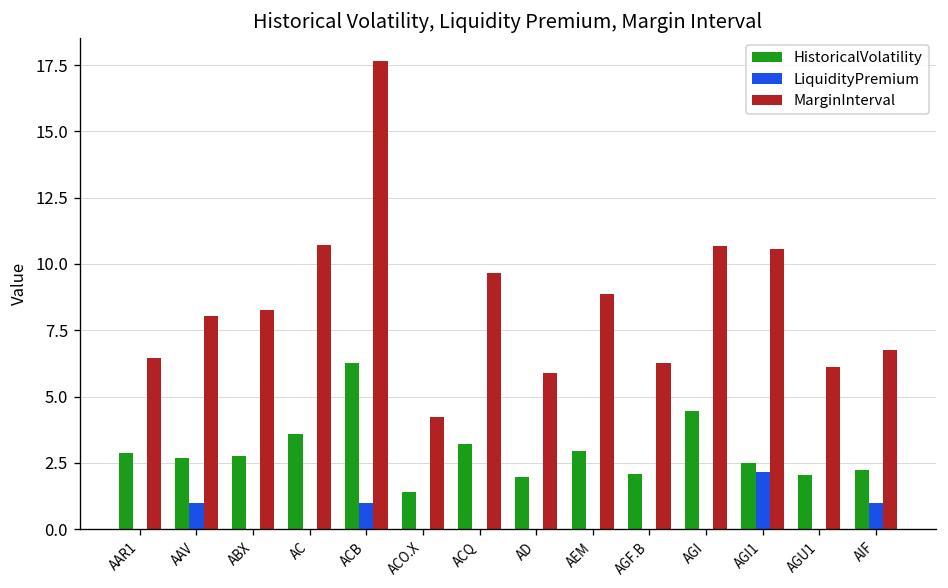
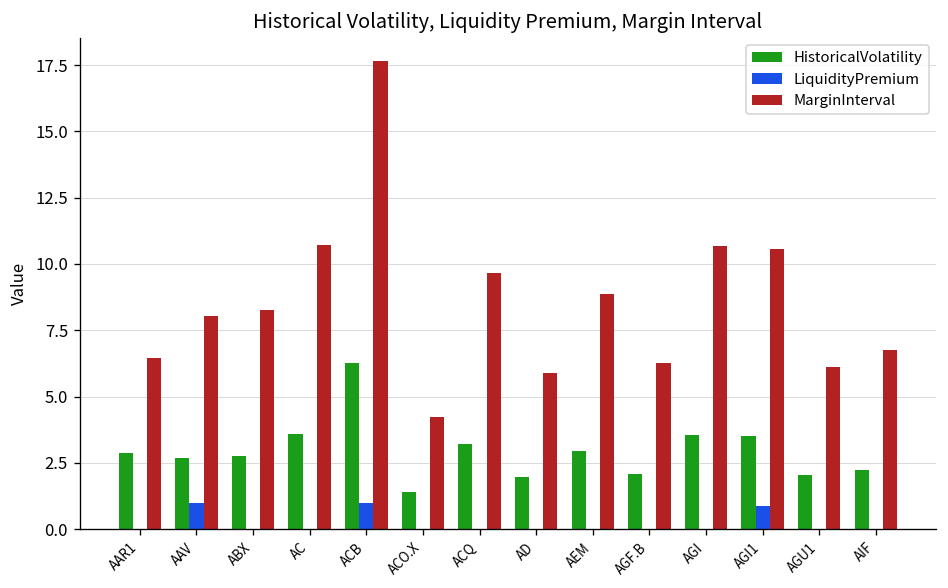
  {
    "HistoricalVolatility": {
      "AAR1": 2.9,
      "AAV": 2.7,
      "ABX": 2.8,
      "AC": 3.6,
      "ACB": 6.3,
      "ACO.X": 1.4,
      "ACQ": 3.2,
      "AD": 2.0,
      "AEM": 3.0,
      "AGF.B": 2.1,
-     "AGI": 4.4,
-     "AGI1": 2.5,
+     "AGI": 3.6,
+     "AGI1": 3.5,
      "AGU1": 2.0,
      "AIF": 2.3
    },
    "LiquidityPremium": {
      "AAR1": 0.0,
      "AAV": 1.0,
      "ABX": 0.0,
      "AC": 0.0,
      "ACB": 1.0,
      "ACO.X": 0.0,
      "ACQ": 0.0,
      "AD": 0.0,
      "AEM": 0.0,
      "AGF.B": 0.0,
      "AGI": 0.0,
-     "AGI1": 2.2,
+     "AGI1": 0.9,
      "AGU1": 0.0,
-     "AIF": 1
+     "AIF": 0
    },
    "MarginInterval": {
      "AAR1": 6.5,
      "AAV": 8.0,
      "ABX": 8.3,
      "AC": 10.7,
      "ACB": 17.7,
      "ACO.X": 4.2,
      "ACQ": 9.7,
      "AD": 5.9,
      "AEM": 8.9,
      "AGF.B": 6.3,
      "AGI": 10.7,
      "AGI1": 10.6,
      "AGU1": 6.1,
      "AIF": 6.8
    }
  }
